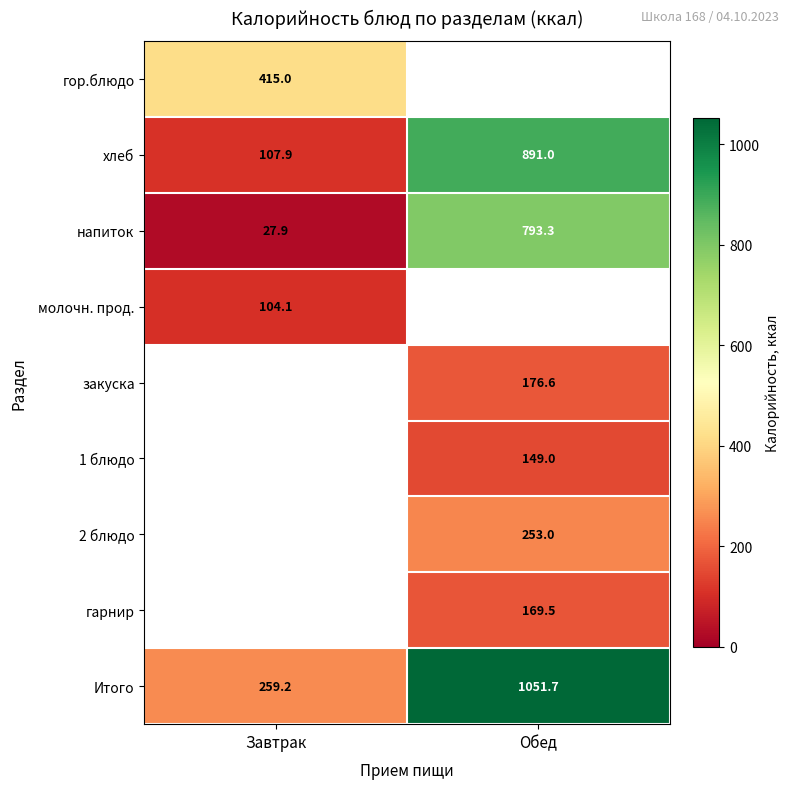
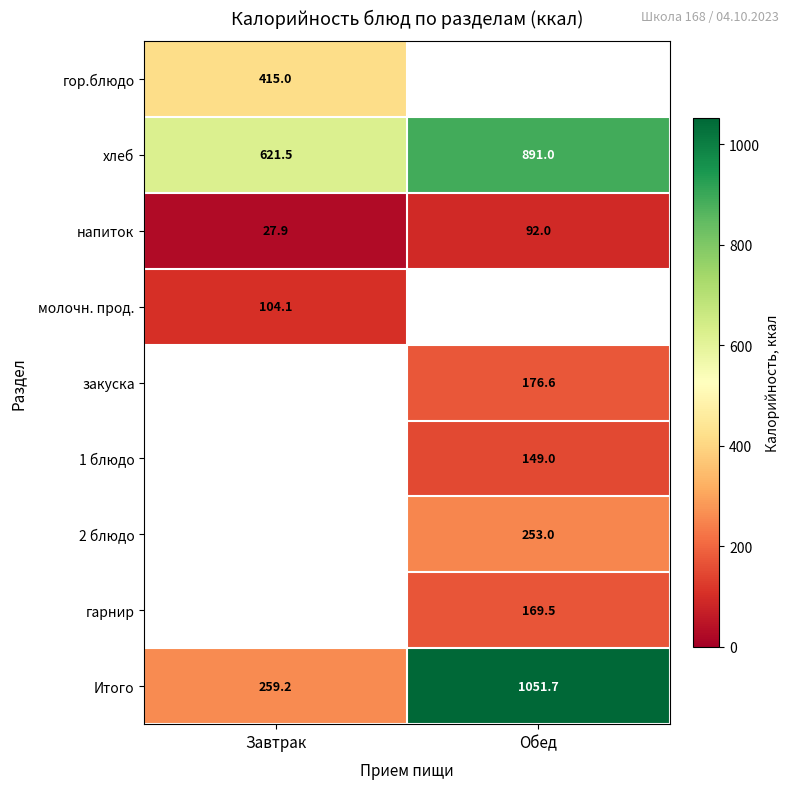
  {
    "гор.блюдо": {
      "Завтрак": 415.0
    },
    "хлеб": {
-     "Завтрак": 107.9,
+     "Завтрак": 621.5,
      "Обед": 891.0
    },
    "напиток": {
      "Завтрак": 27.9,
-     "Обед": 793.3
+     "Обед": 92.0
    },
    "молочн. прод.": {
      "Завтрак": 104.1
    },
    "закуска": {
      "Обед": 176.6
    },
    "1 блюдо": {
      "Обед": 149.0
    },
    "2 блюдо": {
      "Обед": 253.0
    },
    "гарнир": {
      "Обед": 169.5
    },
    "Итого": {
      "Завтрак": 259.2,
      "Обед": 1051.7
    }
  }
